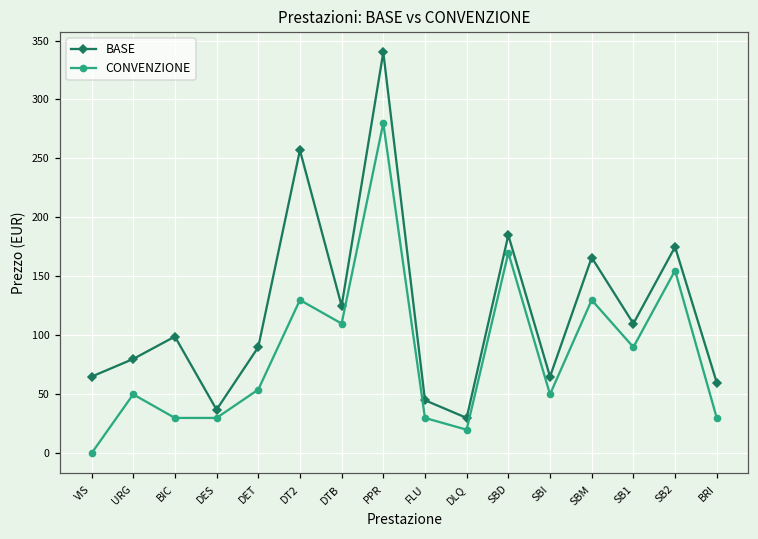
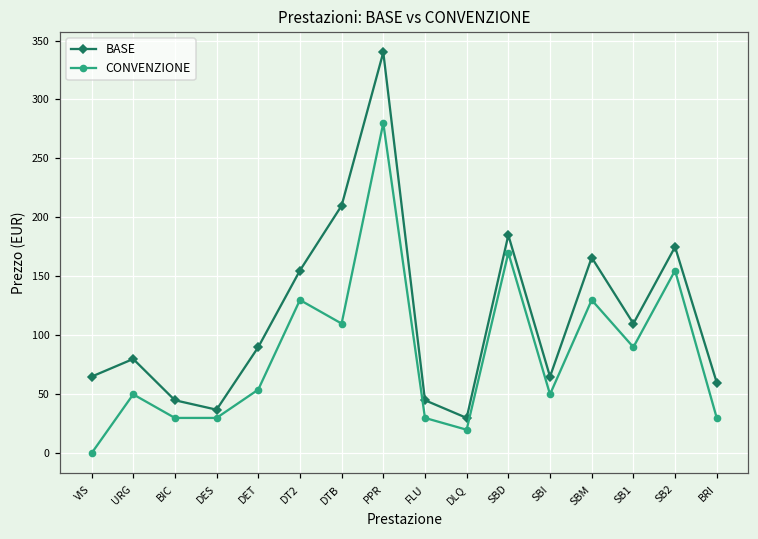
  {
    "BASE": {
      "VIS": 65,
      "URG": 80,
-     "BIC": 99,
+     "BIC": 45,
      "DES": 37,
      "DET": 90,
-     "DT2": 257,
-     "DTB": 125,
+     "DT2": 155,
+     "DTB": 210,
      "PPR": 340,
      "FLU": 45,
      "DLQ": 30,
      "SBD": 185,
      "SBI": 65,
      "SBM": 166,
      "SB1": 110,
      "SB2": 175,
      "BRI": 60
    },
    "CONVENZIONE": {
      "VIS": 0,
      "URG": 50,
      "BIC": 30,
      "DES": 30,
      "DET": 54,
      "DT2": 130,
      "DTB": 110,
      "PPR": 280,
      "FLU": 30,
      "DLQ": 20,
      "SBD": 170,
      "SBI": 50,
      "SBM": 130,
      "SB1": 90,
      "SB2": 155,
      "BRI": 30
    }
  }
